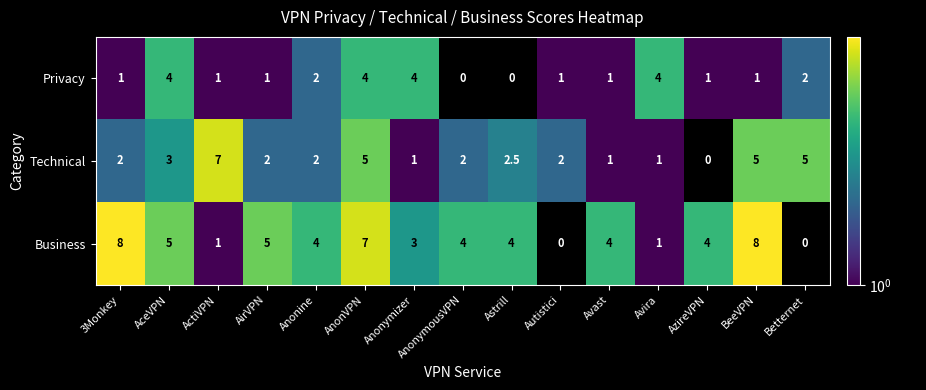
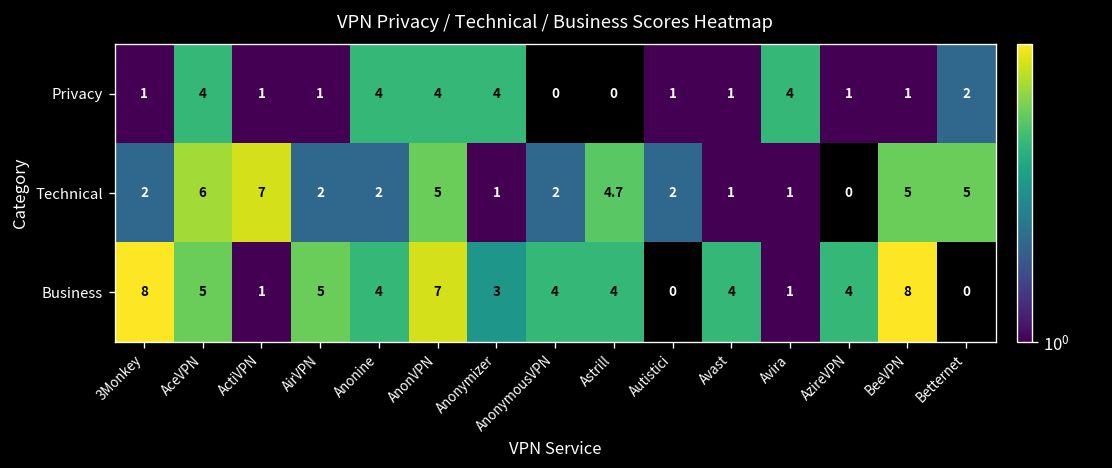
  {
    "Privacy": {
      "3Monkey": 1,
      "AceVPN": 4,
      "ActiVPN": 1,
      "AirVPN": 1,
-     "Anonine": 2,
+     "Anonine": 4,
      "AnonVPN": 4,
      "Anonymizer": 4,
      "AnonymousVPN": 0,
      "Astrill": 0,
      "Autistici": 1,
      "Avast": 1,
      "Avira": 4,
      "AzireVPN": 1,
      "BeeVPN": 1,
      "Betternet": 2
    },
    "Technical": {
      "3Monkey": 2,
-     "AceVPN": 3,
+     "AceVPN": 6,
      "ActiVPN": 7,
      "AirVPN": 2,
      "Anonine": 2,
      "AnonVPN": 5,
      "Anonymizer": 1,
      "AnonymousVPN": 2,
-     "Astrill": 2.5,
+     "Astrill": 4.7,
      "Autistici": 2,
      "Avast": 1,
      "Avira": 1,
      "AzireVPN": 0,
      "BeeVPN": 5,
      "Betternet": 5
    },
    "Business": {
      "3Monkey": 8,
      "AceVPN": 5,
      "ActiVPN": 1,
      "AirVPN": 5,
      "Anonine": 4,
      "AnonVPN": 7,
      "Anonymizer": 3,
      "AnonymousVPN": 4,
      "Astrill": 4,
      "Autistici": 0,
      "Avast": 4,
      "Avira": 1,
      "AzireVPN": 4,
      "BeeVPN": 8,
      "Betternet": 0
    }
  }
